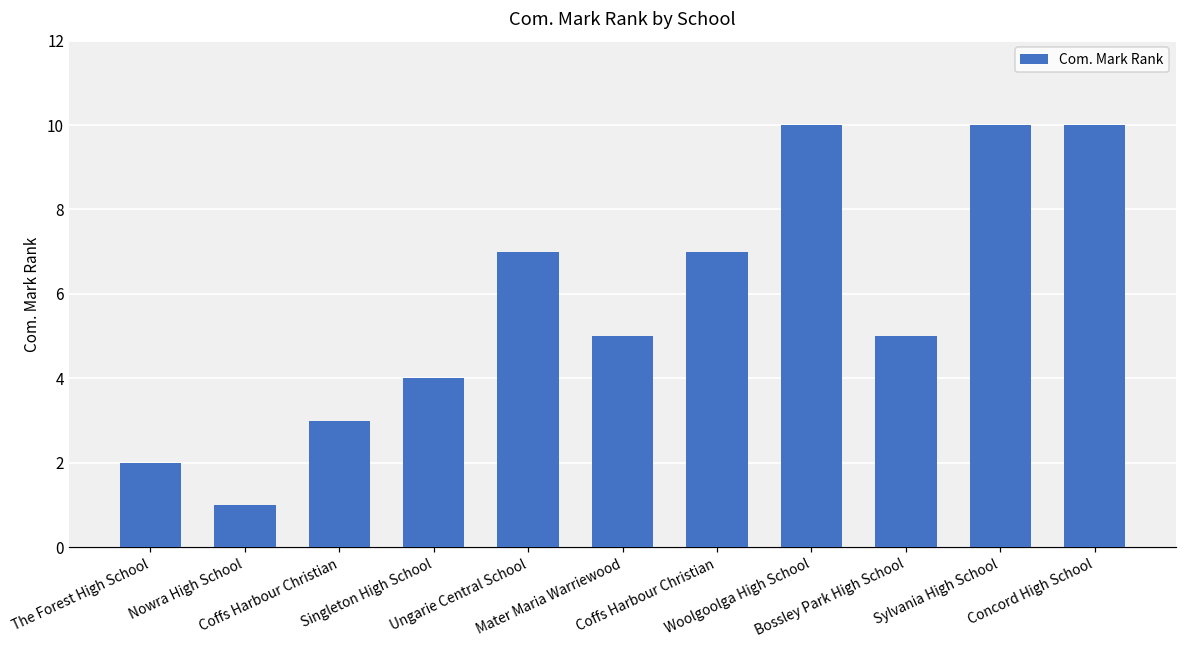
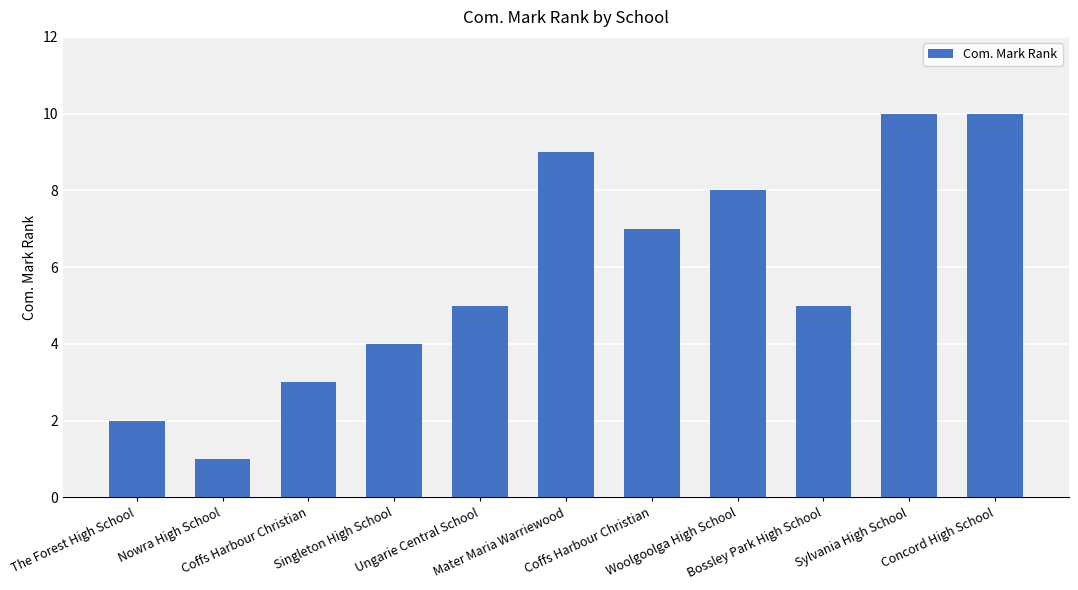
  {
    "The Forest High School": 2,
    "Nowra High School": 1,
    "Singleton High School": 4,
-   "Ungarie Central School": 7,
-   "Mater Maria Warriewood": 5,
-   "Woolgoolga High School": 10,
+   "Ungarie Central School": 5,
+   "Mater Maria Warriewood": 9,
+   "Woolgoolga High School": 8,
    "Bossley Park High School": 5,
    "Sylvania High School": 10,
    "Concord High School": 10
  }
